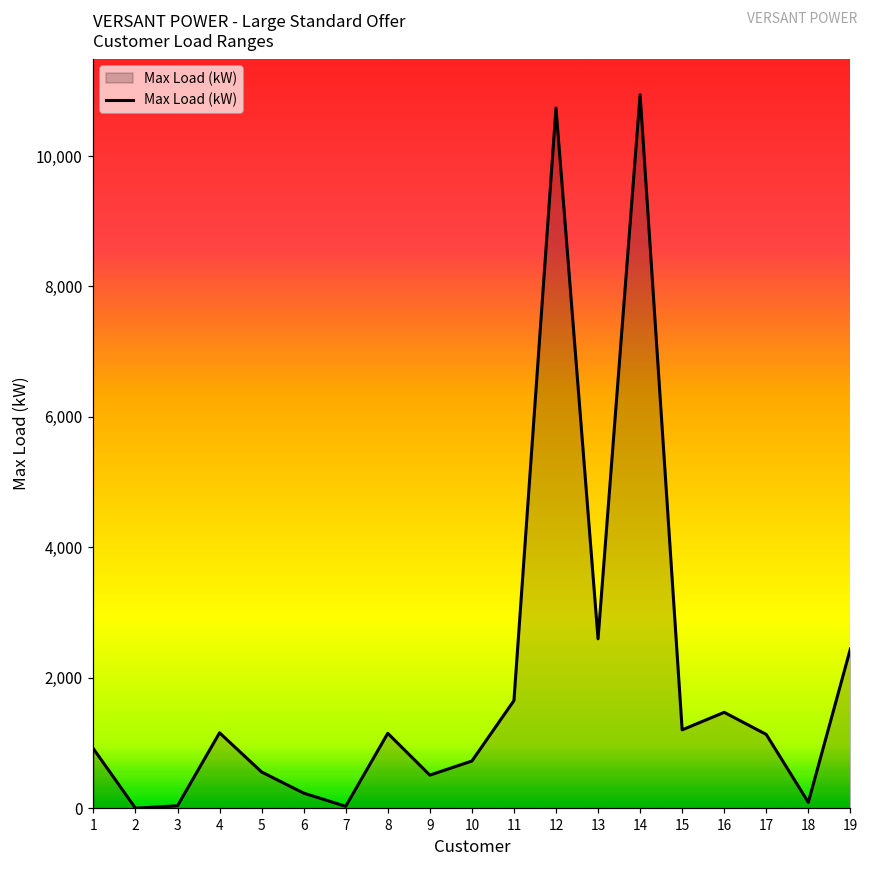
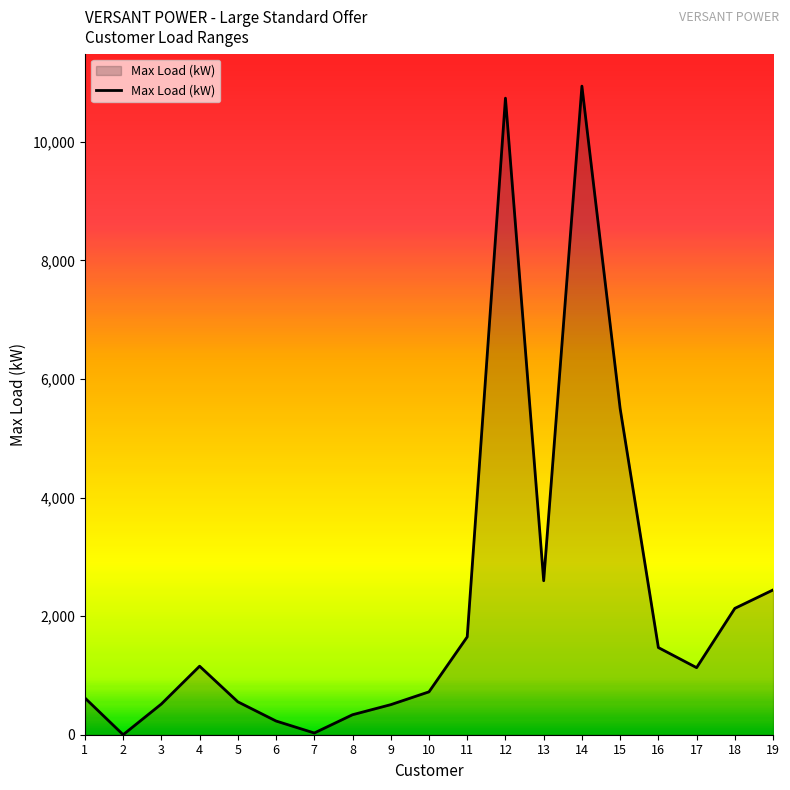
  {
-   "1": "900",
+   "1": "600",
    "2": "0",
-   "3": "0",
+   "3": "500",
    "4": "1,200",
    "5": "600",
    "6": "200",
    "7": "0",
-   "8": "1,100",
+   "8": "300",
    "9": "500",
    "10": "700",
    "11": "1,700",
    "12": "10,700",
    "13": "2,600",
    "14": "10,900",
-   "15": "1,200",
+   "15": "5,500",
    "16": "1,500",
    "17": "1,100",
-   "18": "100",
+   "18": "2,100",
    "19": "2,400"
  }
